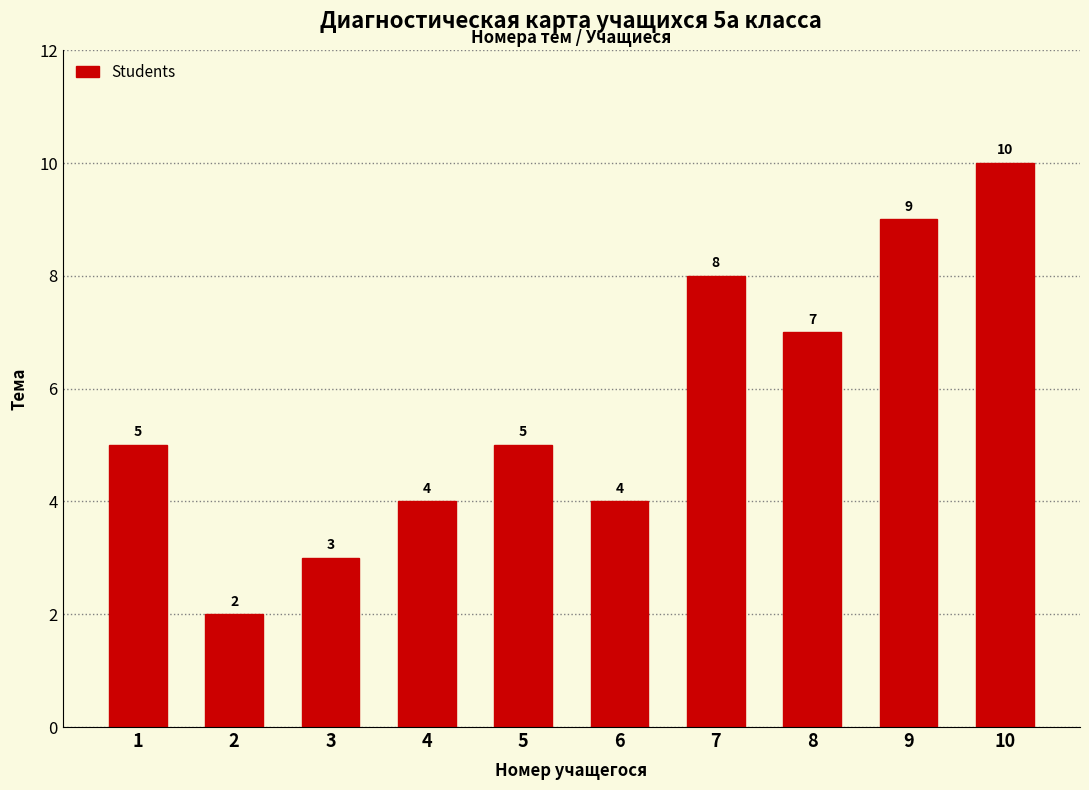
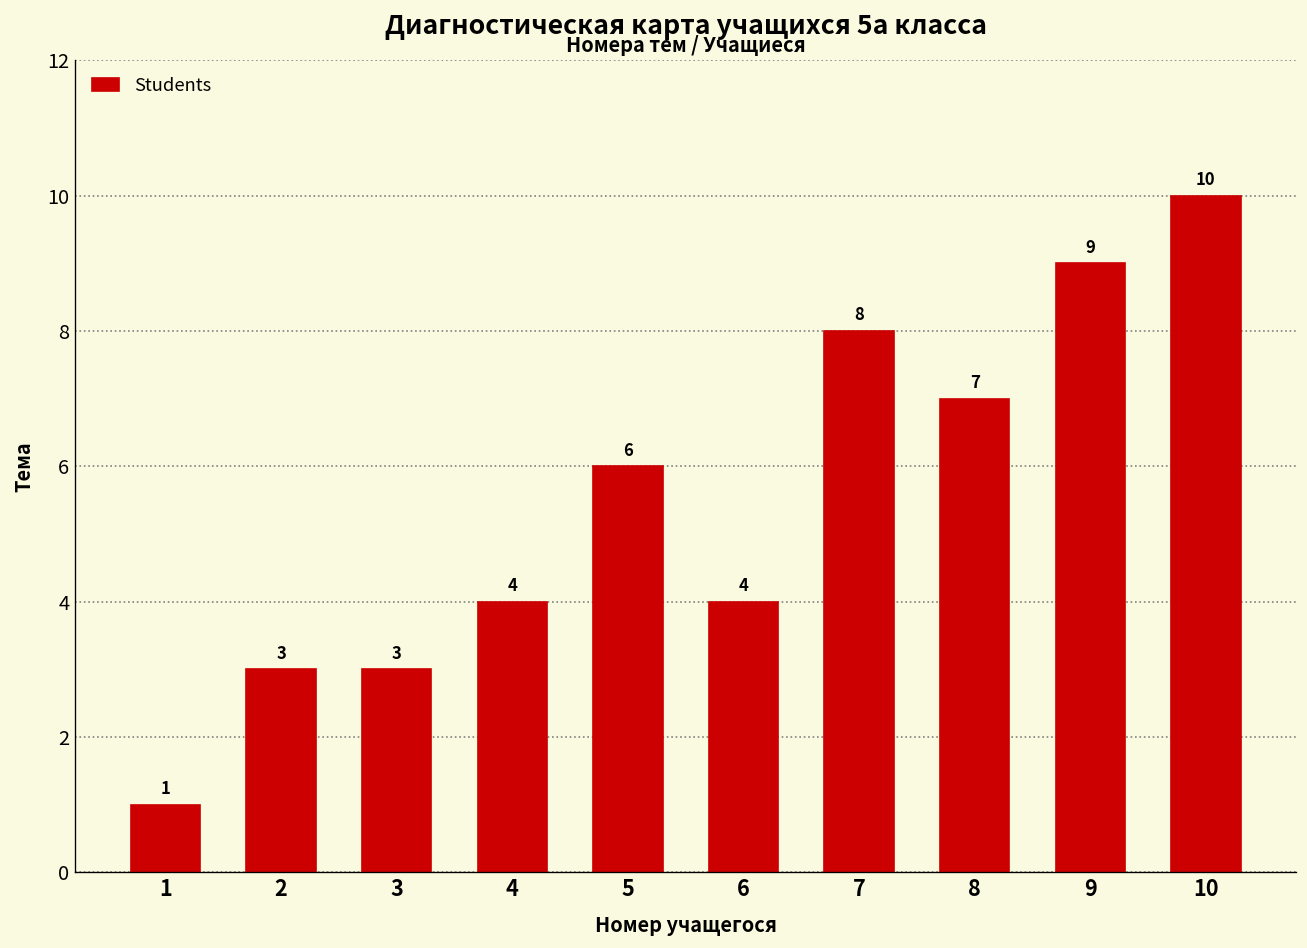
  {
-   "1": 5,
-   "2": 2,
+   "1": 1,
+   "2": 3,
    "3": 3,
    "4": 4,
-   "5": 5,
+   "5": 6,
    "6": 4,
    "7": 8,
    "8": 7,
    "9": 9,
    "10": 10
  }
